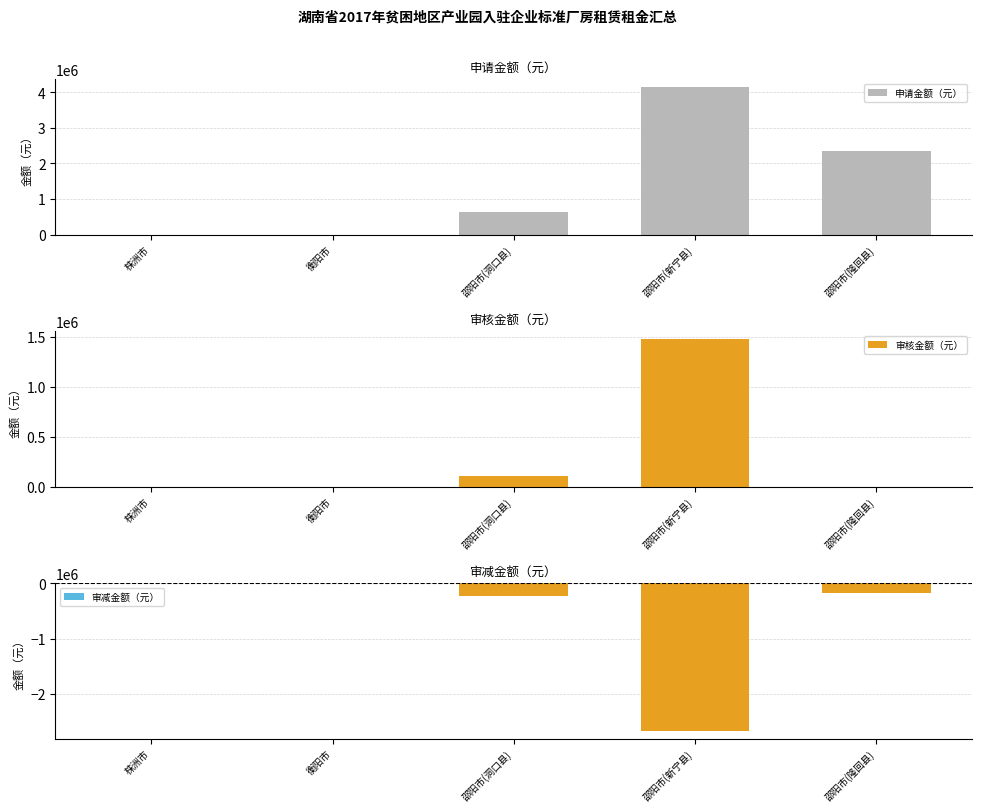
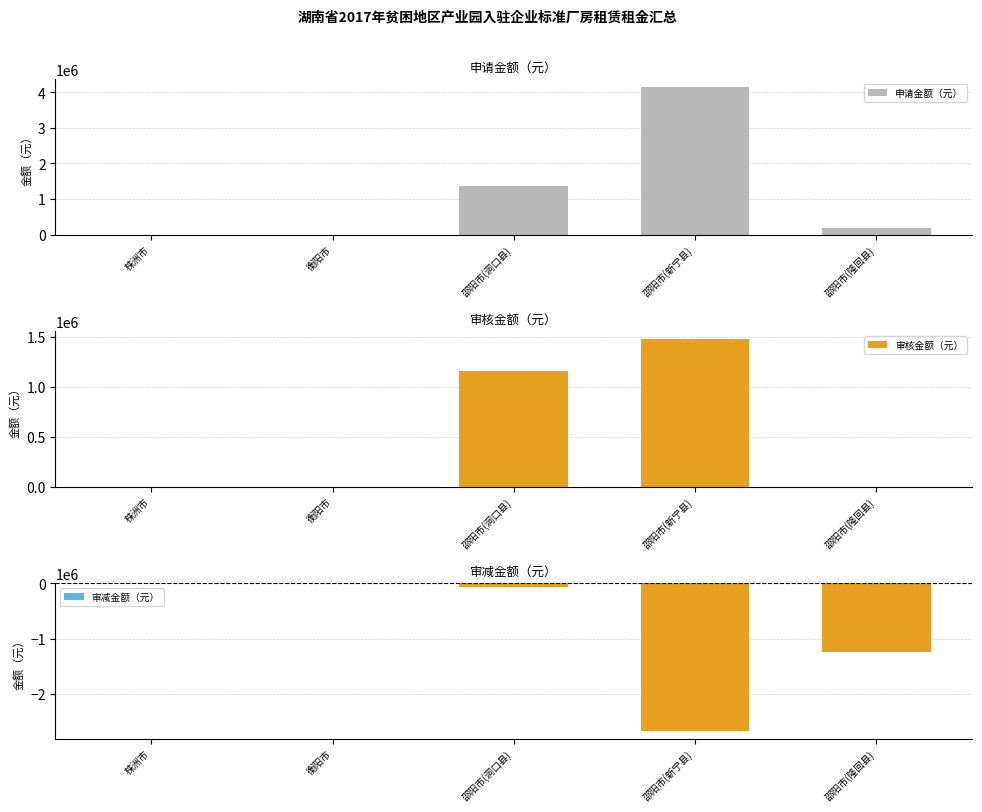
  {
    "申请金额（元）": {
      "株洲市": 0,
      "衡阳市": 0,
-     "邵阳市(洞口县)": 600000,
+     "邵阳市(洞口县)": 1400000,
      "邵阳市(新宁县)": 4200000,
-     "邵阳市(隆回县)": 2400000
+     "邵阳市(隆回县)": 200000
    },
    "审核金额（元）": {
      "株洲市": 0,
      "衡阳市": 0,
-     "邵阳市(洞口县)": 100000,
+     "邵阳市(洞口县)": 1150000,
      "邵阳市(新宁县)": 1480000,
      "邵阳市(隆回县)": 0
    },
    "审减金额（元）": {
      "株洲市": 0,
      "衡阳市": 0,
-     "邵阳市(洞口县)": -200000,
+     "邵阳市(洞口县)": -100000,
      "邵阳市(新宁县)": -2700000,
-     "邵阳市(隆回县)": -200000
+     "邵阳市(隆回县)": -1200000
    }
  }
